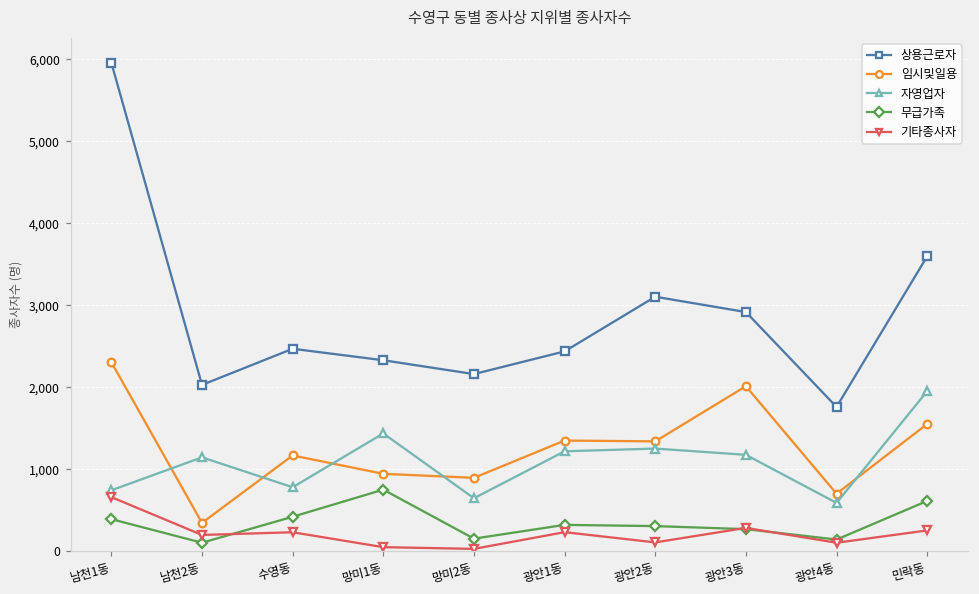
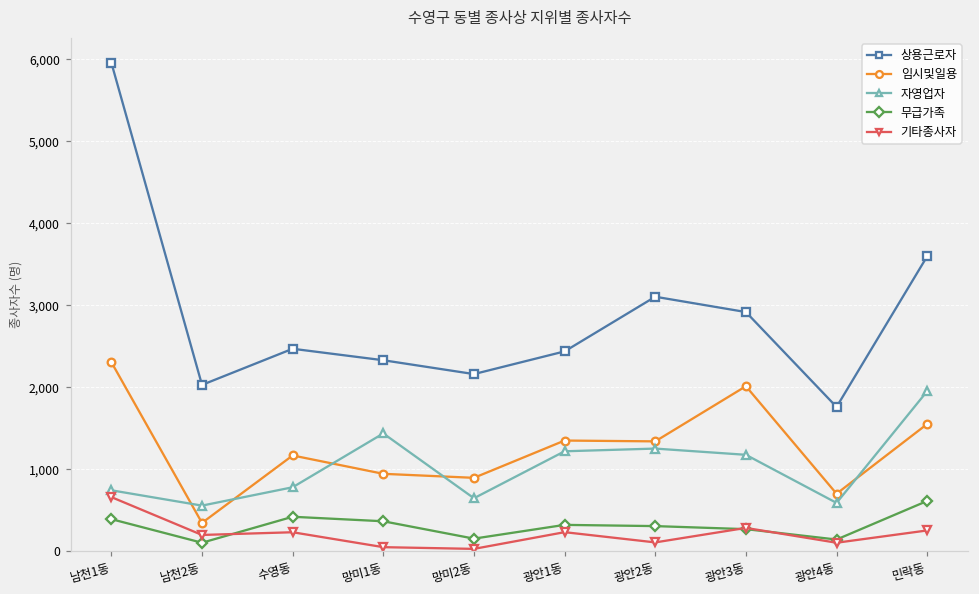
  {
    "상용근로자": {
      "남천1동": "6,000",
      "남천2동": "2,000",
      "수영동": "2,500",
      "망미1동": "2,300",
      "망미2동": "2,200",
      "광안1동": "2,400",
      "광안2동": "3,100",
      "광안3동": "2,900",
      "광안4동": "1,800",
      "민락동": "3,600"
    },
    "임시및일용": {
      "남천1동": "2,300",
      "남천2동": "300",
      "수영동": "1,200",
      "망미1동": "900",
      "망미2동": "900",
      "광안1동": "1,300",
      "광안2동": "1,300",
      "광안3동": "2,000",
      "광안4동": "700",
      "민락동": "1,600"
    },
    "자영업자": {
      "남천1동": "700",
-     "남천2동": "1,100",
+     "남천2동": "600",
      "수영동": "800",
      "망미1동": "1,400",
      "망미2동": "600",
      "광안1동": "1,200",
      "광안2동": "1,300",
      "광안3동": "1,200",
      "광안4동": "600",
      "민락동": "2,000"
    },
    "무급가족": {
      "남천1동": "400",
      "남천2동": "100",
      "수영동": "400",
-     "망미1동": "800",
+     "망미1동": "400",
      "망미2동": "200",
      "광안1동": "300",
      "광안2동": "300",
      "광안4동": "100",
      "민락동": "600"
    },
    "기타종사자": {
      "남천1동": "700",
      "남천2동": "200",
      "수영동": "200",
      "망미1동": "0",
      "망미2동": "0",
      "광안1동": "200",
      "광안2동": "100",
      "광안4동": "100",
      "민락동": "300"
    }
  }
